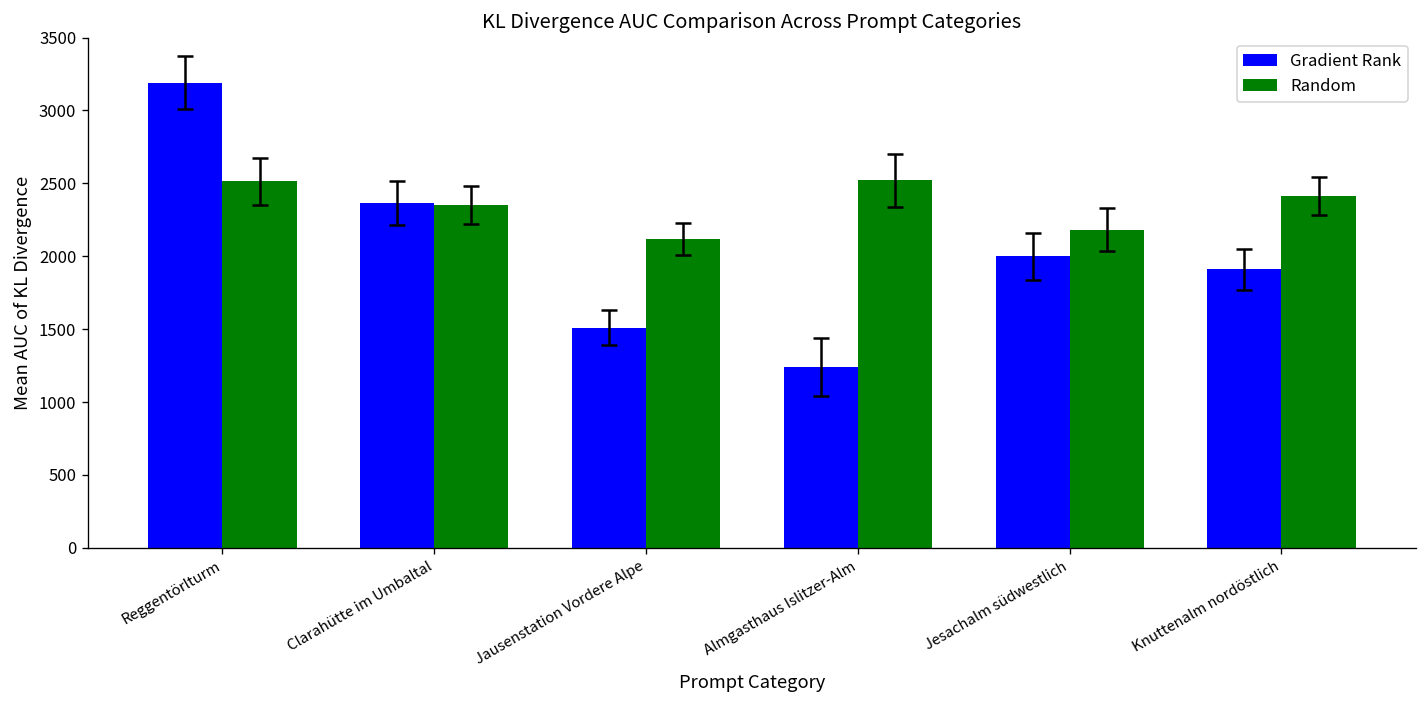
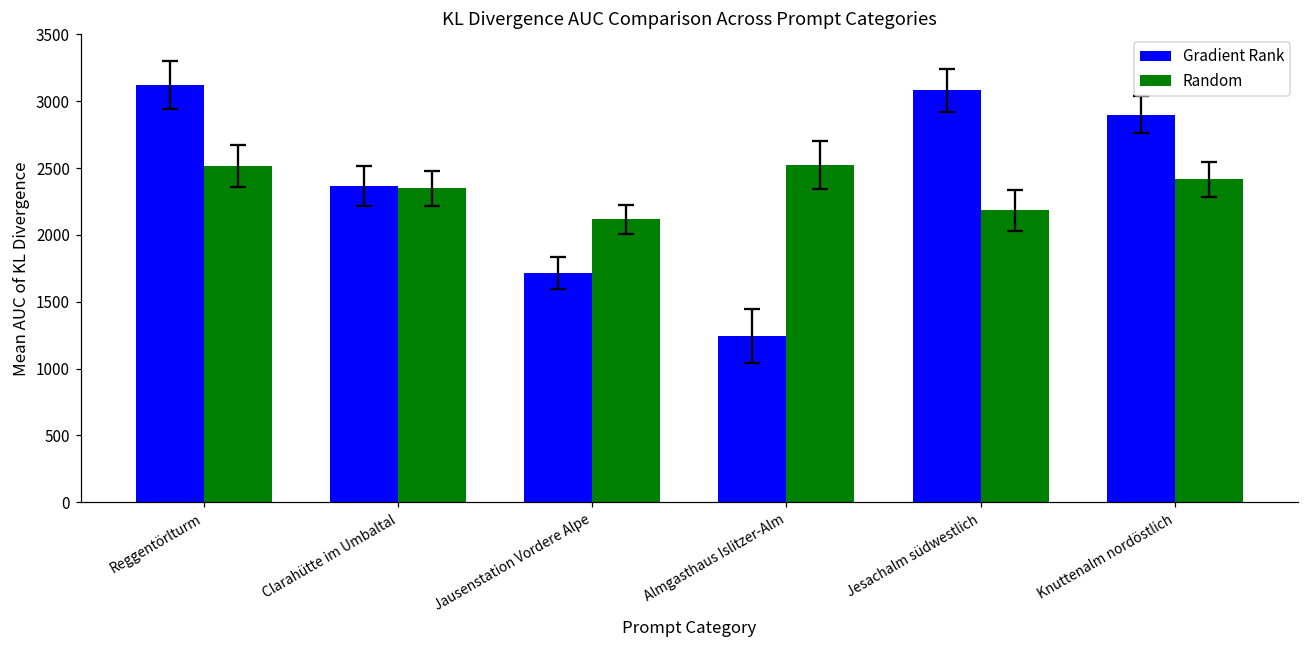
  {
    "Gradient Rank": {
-     "Reggentörlturm": 3190,
+     "Reggentörlturm": 3120,
      "Clarahütte im Umbaltal": 2370,
-     "Jausenstation Vordere Alpe": 1510,
+     "Jausenstation Vordere Alpe": 1710,
      "Almgasthaus Islitzer-Alm": 1240,
-     "Jesachalm südwestlich": 2000,
-     "Knuttenalm nordöstlich": 1910
+     "Jesachalm südwestlich": 3080,
+     "Knuttenalm nordöstlich": 2900
    },
    "Random": {
      "Reggentörlturm": 2520,
      "Clarahütte im Umbaltal": 2350,
      "Jausenstation Vordere Alpe": 2120,
      "Almgasthaus Islitzer-Alm": 2520,
      "Jesachalm südwestlich": 2180,
      "Knuttenalm nordöstlich": 2420
    }
  }
